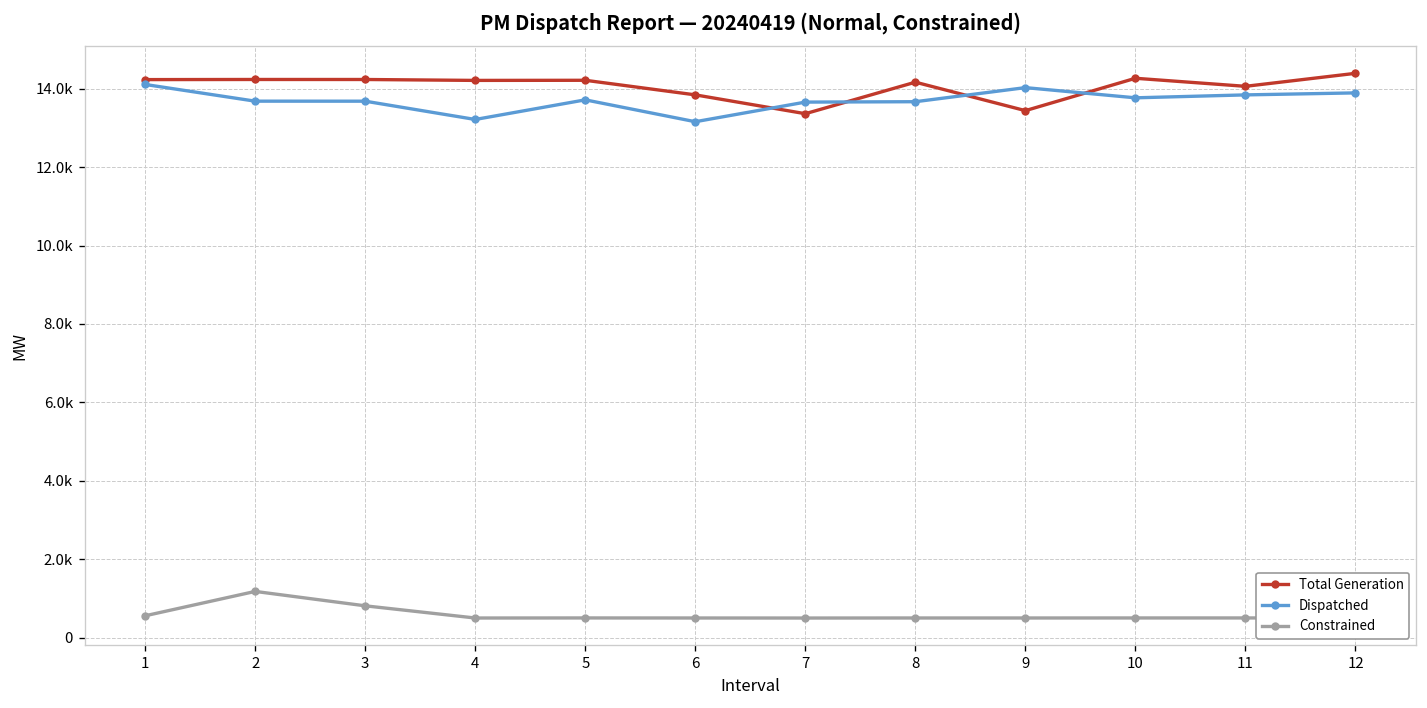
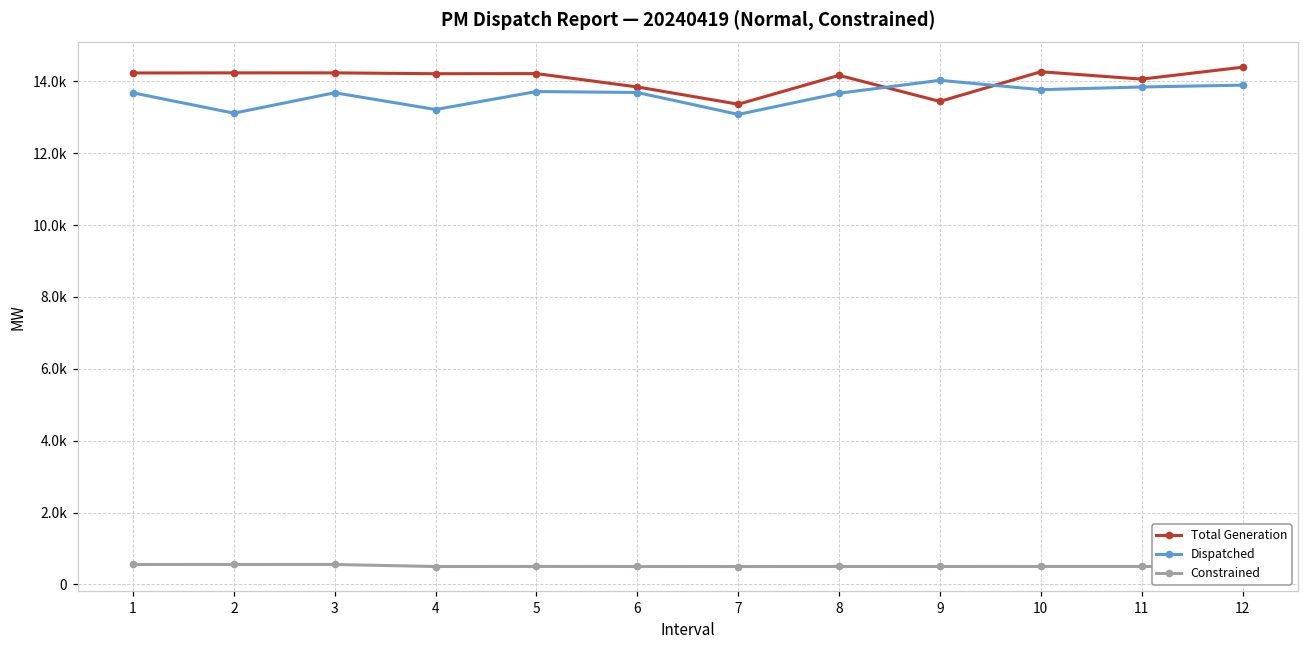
  {
    "Total Generation": {
      "1": 14200,
      "2": 14200,
      "3": 14200,
      "4": 14200,
      "5": 14200,
      "6": 13800,
      "7": 13400,
      "8": 14200,
      "9": 13400,
      "10": 14300,
      "11": 14100,
      "12": 14400
    },
    "Dispatched": {
-     "1": 14100,
-     "2": 13700,
+     "1": 13700,
+     "2": 13100,
      "3": 13700,
      "4": 13200,
      "5": 13700,
-     "6": 13200,
-     "7": 13700,
+     "6": 13700,
+     "7": 13100,
      "8": 13700,
      "9": 14000,
      "10": 13800,
      "11": 13800,
      "12": 13900
    },
    "Constrained": {
      "1": 600,
-     "2": 1200,
-     "3": 800,
+     "2": 600,
+     "3": 600,
      "4": 500,
      "5": 500,
      "6": 500,
      "7": 500,
      "8": 500,
      "9": 500,
      "10": 500,
      "11": 500
    }
  }
